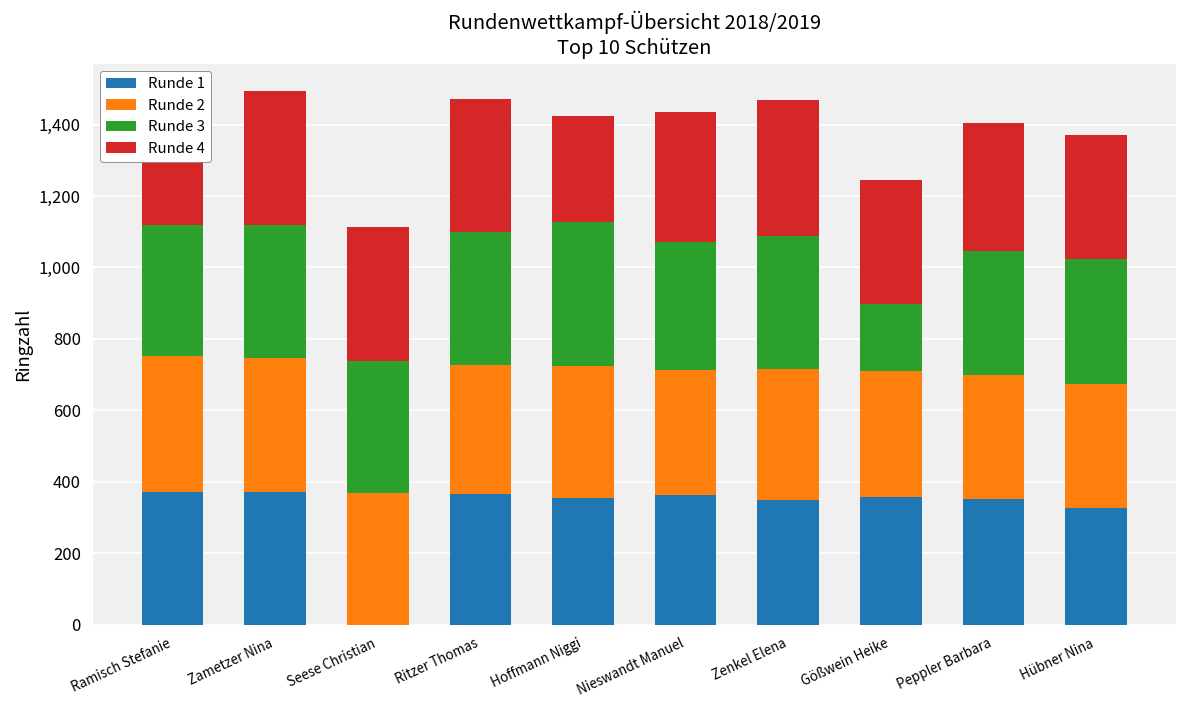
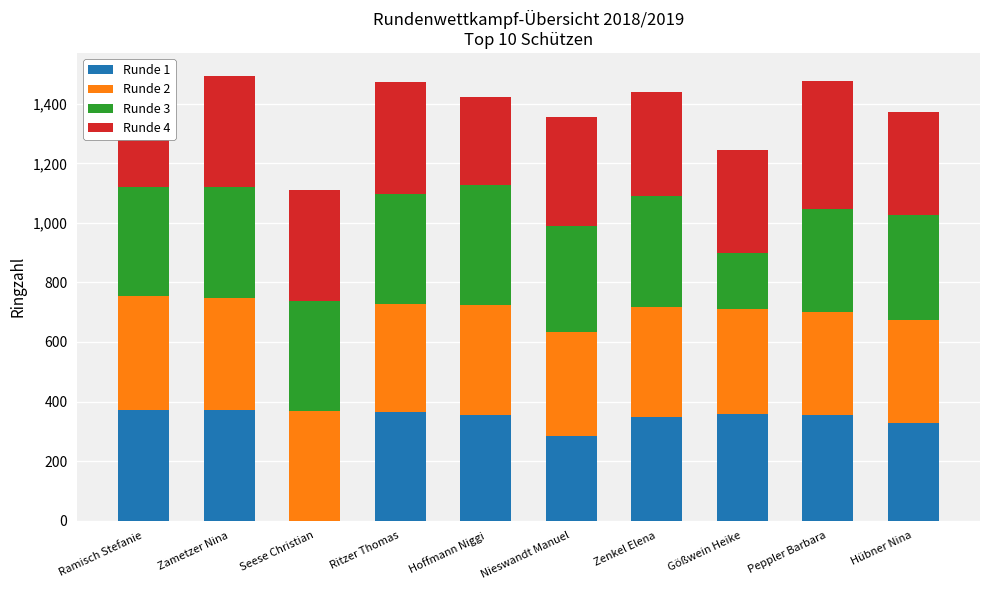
  {
    "Runde 1": {
      "Ramisch Stefanie": 370,
      "Zametzer Nina": 370,
      "Seese Christian": 0,
      "Ritzer Thomas": 370,
      "Hoffmann Niggi": 360,
-     "Nieswandt Manuel": 360,
+     "Nieswandt Manuel": 280,
      "Zenkel Elena": 350,
      "Gößwein Heike": 360,
      "Peppler Barbara": 350,
      "Hübner Nina": 330
    },
    "Runde 2": {
      "Ramisch Stefanie": 380,
      "Zametzer Nina": 370,
      "Seese Christian": 370,
      "Ritzer Thomas": 360,
      "Hoffmann Niggi": 370,
      "Nieswandt Manuel": 350,
      "Zenkel Elena": 370,
      "Gößwein Heike": 350,
      "Peppler Barbara": 350,
      "Hübner Nina": 350
    },
    "Runde 3": {
      "Ramisch Stefanie": 370,
      "Zametzer Nina": 370,
      "Seese Christian": 370,
      "Ritzer Thomas": 370,
      "Hoffmann Niggi": 400,
      "Nieswandt Manuel": 360,
      "Zenkel Elena": 370,
      "Gößwein Heike": 190,
      "Peppler Barbara": 350,
      "Hübner Nina": 350
    },
    "Runde 4": {
      "Zametzer Nina": 370,
      "Seese Christian": 370,
      "Ritzer Thomas": 370,
      "Hoffmann Niggi": 300,
      "Nieswandt Manuel": 370,
-     "Zenkel Elena": 380,
+     "Zenkel Elena": 350,
      "Gößwein Heike": 350,
-     "Peppler Barbara": 360,
+     "Peppler Barbara": 430,
      "Hübner Nina": 350
    }
  }
